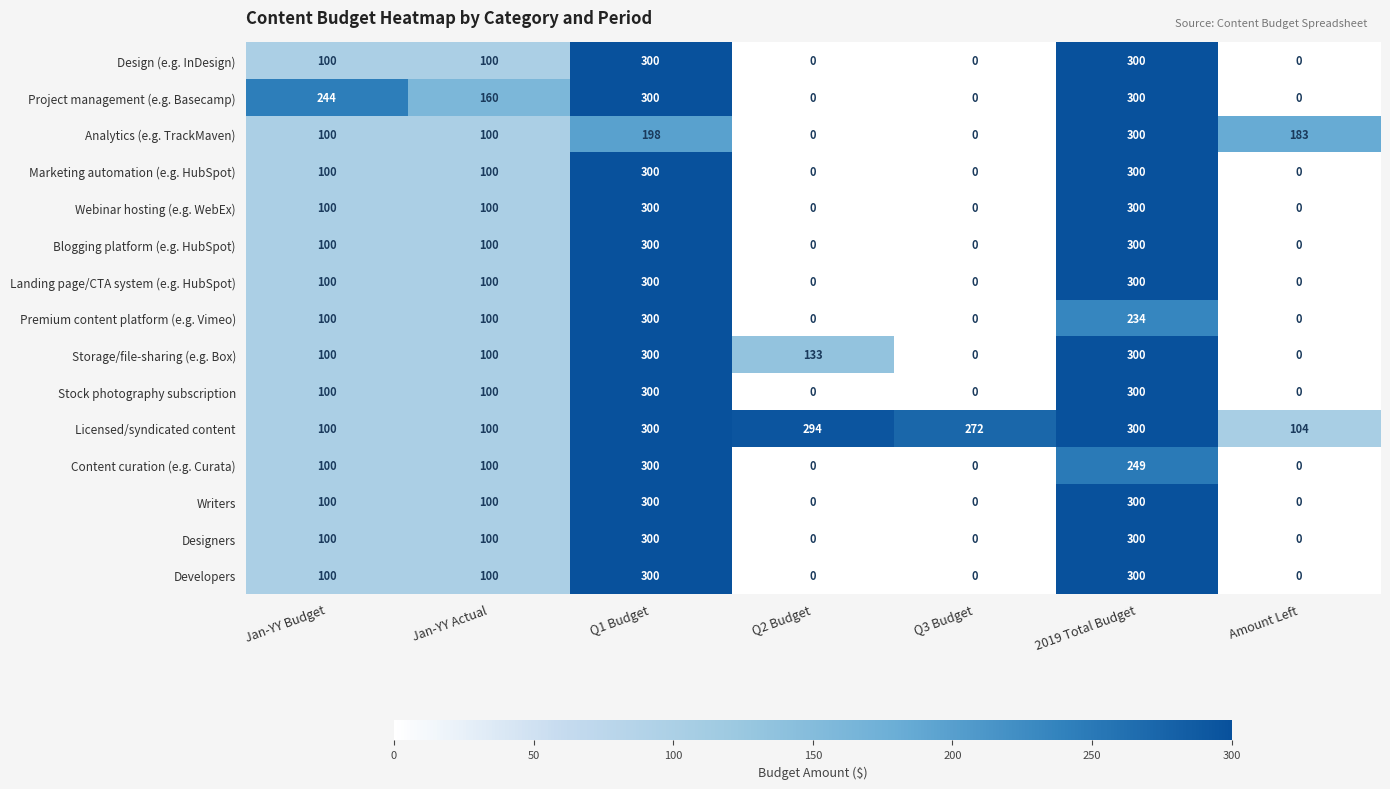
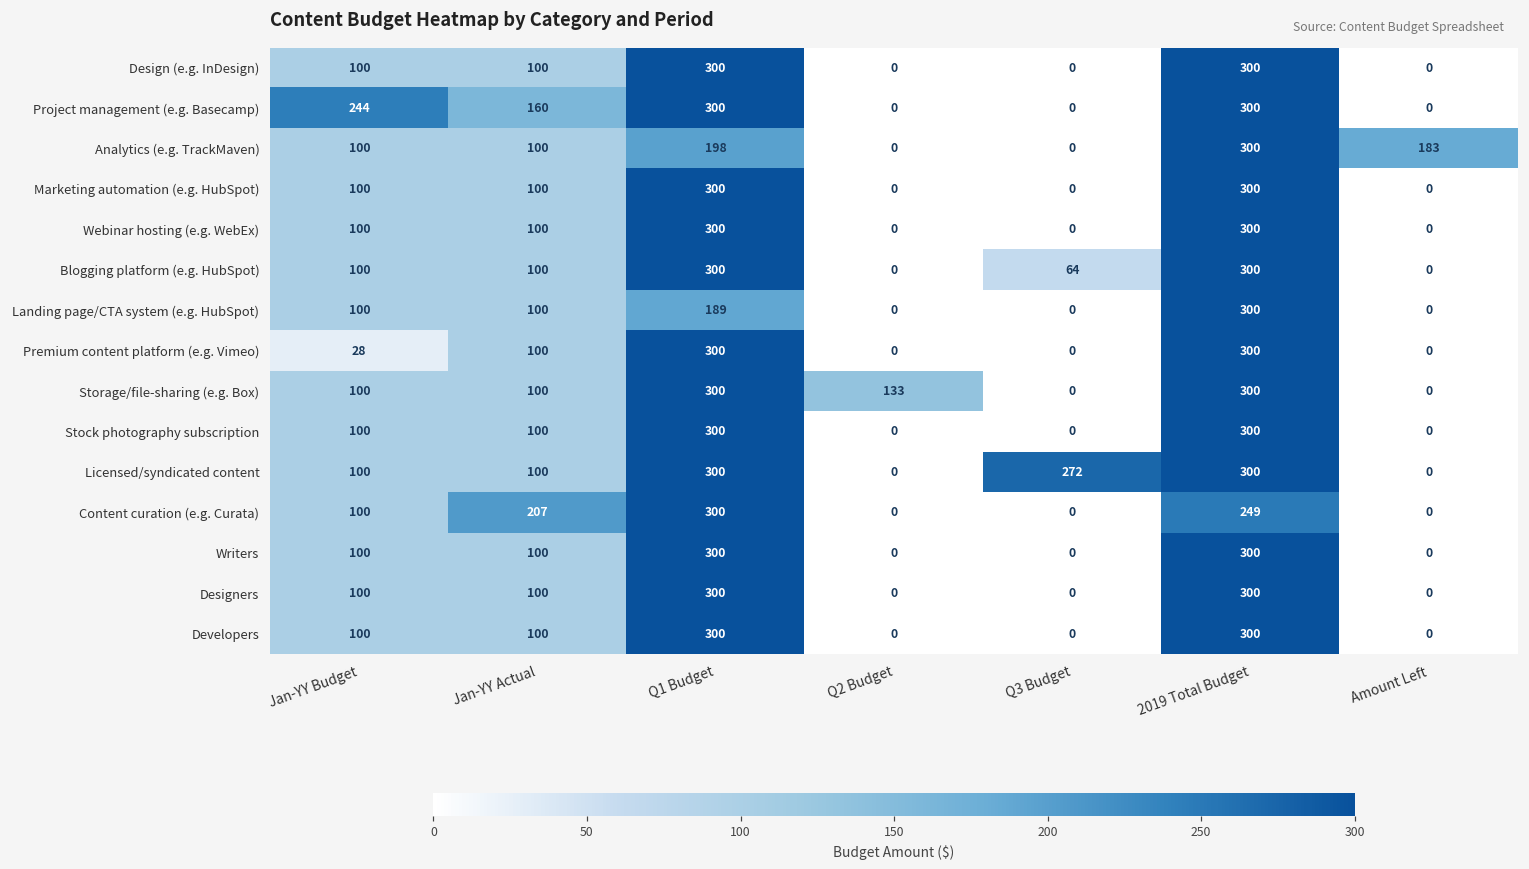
  {
    "Design (e.g. InDesign)": {
      "Jan-YY Budget": 100,
      "Jan-YY Actual": 100,
      "Q1 Budget": 300,
      "Q2 Budget": 0,
      "Q3 Budget": 0,
      "2019 Total Budget": 300,
      "Amount Left": 0
    },
    "Project management (e.g. Basecamp)": {
      "Jan-YY Budget": 244,
      "Jan-YY Actual": 160,
      "Q1 Budget": 300,
      "Q2 Budget": 0,
      "Q3 Budget": 0,
      "2019 Total Budget": 300,
      "Amount Left": 0
    },
    "Analytics (e.g. TrackMaven)": {
      "Jan-YY Budget": 100,
      "Jan-YY Actual": 100,
      "Q1 Budget": 198,
      "Q2 Budget": 0,
      "Q3 Budget": 0,
      "2019 Total Budget": 300,
      "Amount Left": 183
    },
    "Marketing automation (e.g. HubSpot)": {
      "Jan-YY Budget": 100,
      "Jan-YY Actual": 100,
      "Q1 Budget": 300,
      "Q2 Budget": 0,
      "Q3 Budget": 0,
      "2019 Total Budget": 300,
      "Amount Left": 0
    },
    "Webinar hosting (e.g. WebEx)": {
      "Jan-YY Budget": 100,
      "Jan-YY Actual": 100,
      "Q1 Budget": 300,
      "Q2 Budget": 0,
      "Q3 Budget": 0,
      "2019 Total Budget": 300,
      "Amount Left": 0
    },
    "Blogging platform (e.g. HubSpot)": {
      "Jan-YY Budget": 100,
      "Jan-YY Actual": 100,
      "Q1 Budget": 300,
      "Q2 Budget": 0,
-     "Q3 Budget": 0,
+     "Q3 Budget": 64,
      "2019 Total Budget": 300,
      "Amount Left": 0
    },
    "Landing page/CTA system (e.g. HubSpot)": {
      "Jan-YY Budget": 100,
      "Jan-YY Actual": 100,
-     "Q1 Budget": 300,
+     "Q1 Budget": 189,
      "Q2 Budget": 0,
      "Q3 Budget": 0,
      "2019 Total Budget": 300,
      "Amount Left": 0
    },
    "Premium content platform (e.g. Vimeo)": {
-     "Jan-YY Budget": 100,
+     "Jan-YY Budget": 28,
      "Jan-YY Actual": 100,
      "Q1 Budget": 300,
      "Q2 Budget": 0,
      "Q3 Budget": 0,
-     "2019 Total Budget": 234,
+     "2019 Total Budget": 300,
      "Amount Left": 0
    },
    "Storage/file-sharing (e.g. Box)": {
      "Jan-YY Budget": 100,
      "Jan-YY Actual": 100,
      "Q1 Budget": 300,
      "Q2 Budget": 133,
      "Q3 Budget": 0,
      "2019 Total Budget": 300,
      "Amount Left": 0
    },
    "Stock photography subscription": {
      "Jan-YY Budget": 100,
      "Jan-YY Actual": 100,
      "Q1 Budget": 300,
      "Q2 Budget": 0,
      "Q3 Budget": 0,
      "2019 Total Budget": 300,
      "Amount Left": 0
    },
    "Licensed/syndicated content": {
      "Jan-YY Budget": 100,
      "Jan-YY Actual": 100,
      "Q1 Budget": 300,
-     "Q2 Budget": 294,
+     "Q2 Budget": 0,
      "Q3 Budget": 272,
      "2019 Total Budget": 300,
-     "Amount Left": 104
+     "Amount Left": 0
    },
    "Content curation (e.g. Curata)": {
      "Jan-YY Budget": 100,
-     "Jan-YY Actual": 100,
+     "Jan-YY Actual": 207,
      "Q1 Budget": 300,
      "Q2 Budget": 0,
      "Q3 Budget": 0,
      "2019 Total Budget": 249,
      "Amount Left": 0
    },
    "Writers": {
      "Jan-YY Budget": 100,
      "Jan-YY Actual": 100,
      "Q1 Budget": 300,
      "Q2 Budget": 0,
      "Q3 Budget": 0,
      "2019 Total Budget": 300,
      "Amount Left": 0
    },
    "Designers": {
      "Jan-YY Budget": 100,
      "Jan-YY Actual": 100,
      "Q1 Budget": 300,
      "Q2 Budget": 0,
      "Q3 Budget": 0,
      "2019 Total Budget": 300,
      "Amount Left": 0
    },
    "Developers": {
      "Jan-YY Budget": 100,
      "Jan-YY Actual": 100,
      "Q1 Budget": 300,
      "Q2 Budget": 0,
      "Q3 Budget": 0,
      "2019 Total Budget": 300,
      "Amount Left": 0
    }
  }
